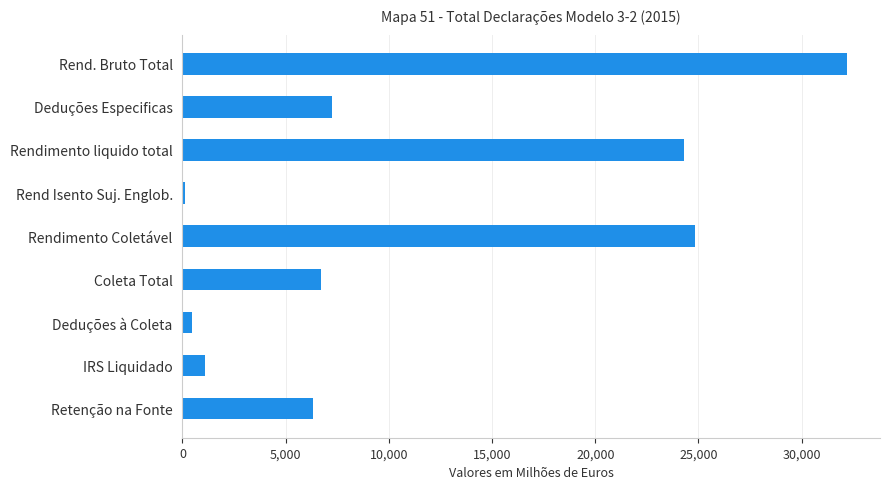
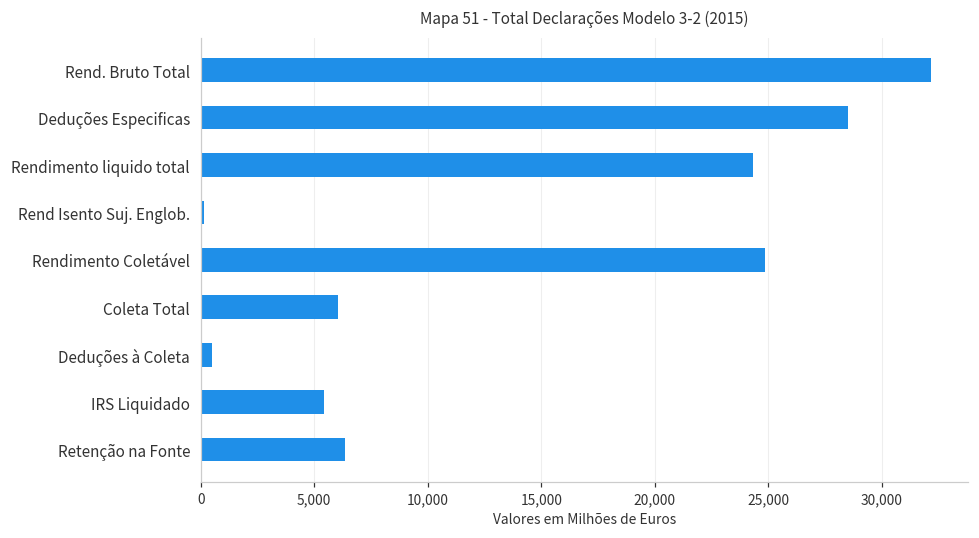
  {
    "Rend. Bruto Total": "32,200",
-   "Deduções Especificas": "7,200",
+   "Deduções Especificas": "28,500",
    "Rendimento liquido total": "24,300",
    "Rend Isento Suj. Englob.": "100",
    "Rendimento Coletável": "24,900",
-   "Coleta Total": "6,700",
+   "Coleta Total": "6,100",
    "Deduções à Coleta": "500",
-   "IRS Liquidado": "1,100",
+   "IRS Liquidado": "5,400",
    "Retenção na Fonte": "6,300"
  }
